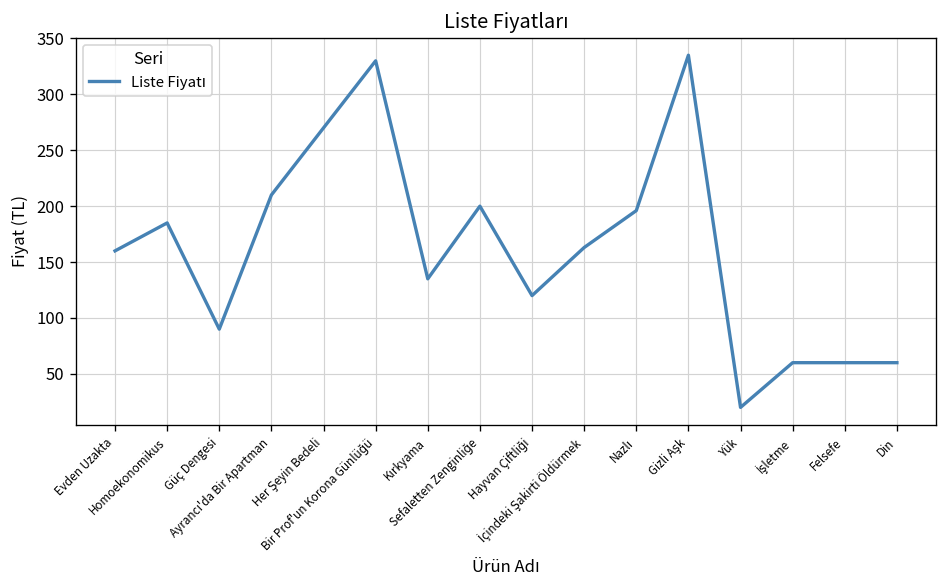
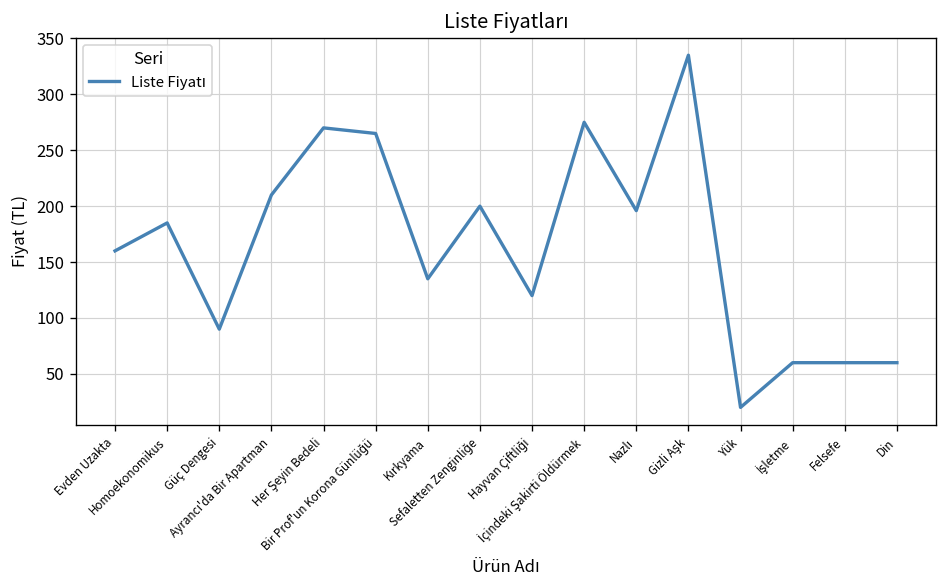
  {
    "Evden Uzakta": 160,
    "Homoekonomikus": 190,
    "Güç Dengesi": 90,
    "Ayrancı'da Bir Apartman": 210,
    "Her Şeyin Bedeli": 270,
-   "Bir Prof'un Korona Günlüğü": 330,
+   "Bir Prof'un Korona Günlüğü": 270,
    "Kırkyama": 140,
    "Sefaletten Zenginliğe": 200,
    "Hayvan Çiftliği": 120,
-   "İçindeki Şakirti Öldürmek": 160,
+   "İçindeki Şakirti Öldürmek": 280,
    "Nazlı": 200,
    "Gizli Aşk": 340,
    "Yük": 20,
    "İşletme": 60,
    "Felsefe": 60,
    "Din": 60
  }
